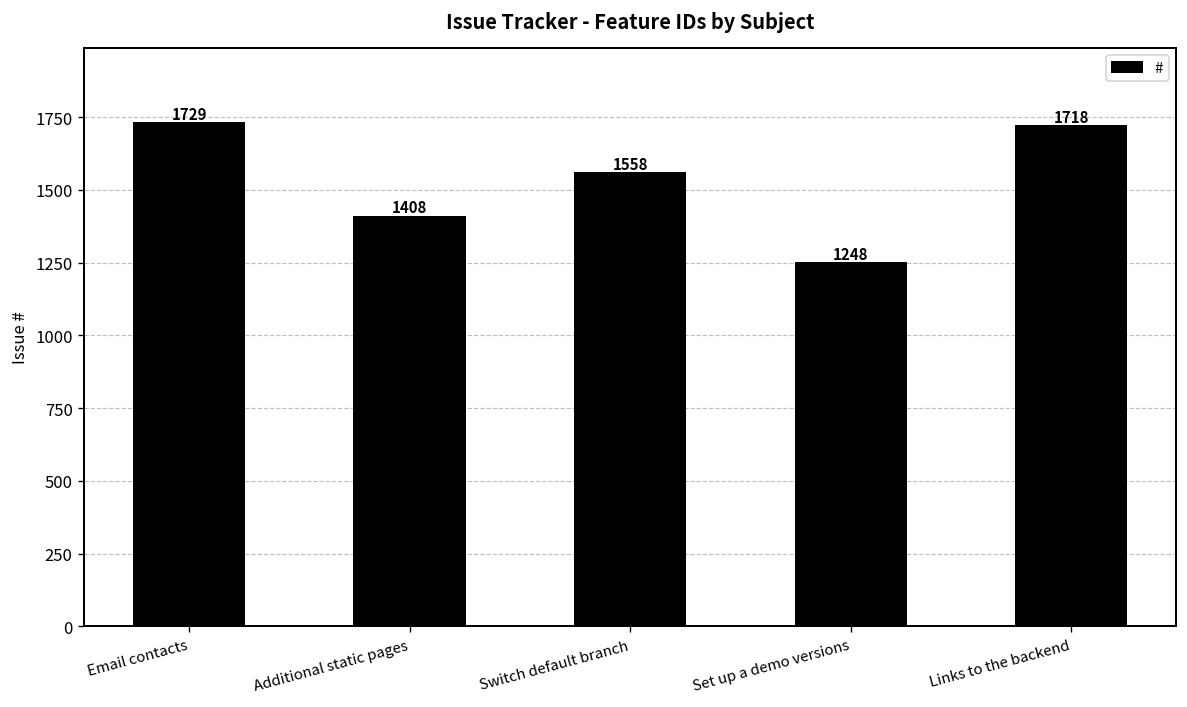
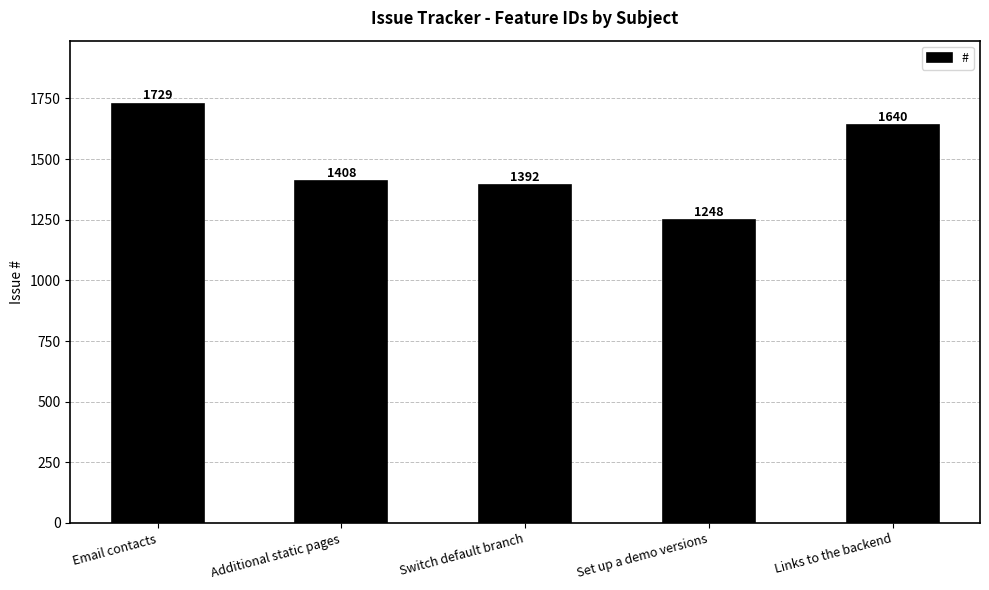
  {
    "Email contacts": 1729,
    "Additional static pages": 1408,
-   "Switch default branch": 1558,
+   "Switch default branch": 1392,
    "Set up a demo versions": 1248,
-   "Links to the backend": 1718
+   "Links to the backend": 1640
  }
